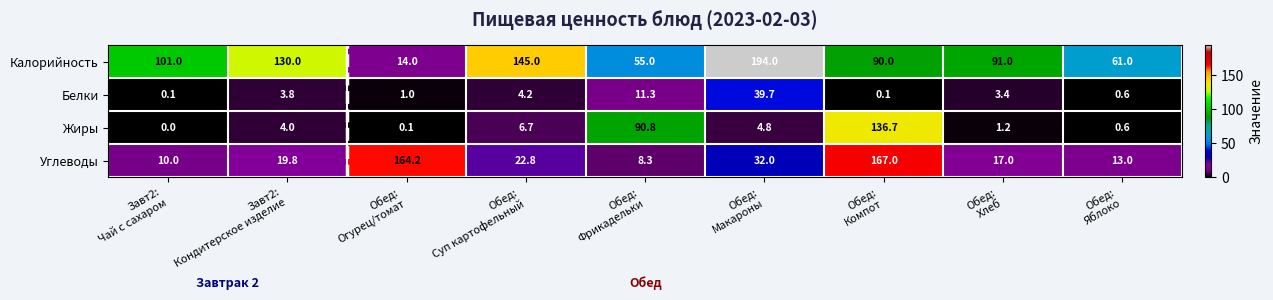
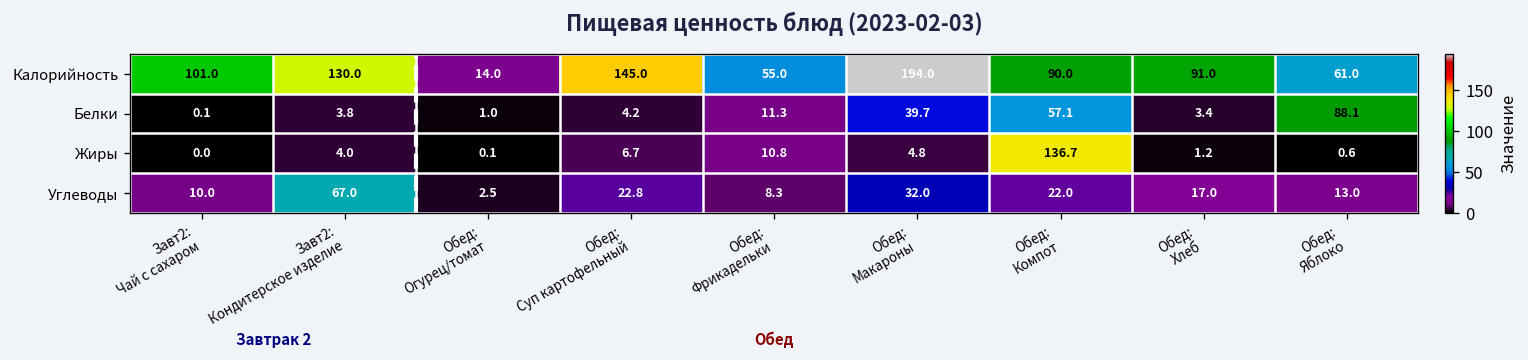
  {
    "Калорийность": {
      "Завт2: Чай с сахаром": 101.0,
      "Завт2: Кондитерское изделие": 130.0,
      "Обед: Огурец/томат": 14.0,
      "Обед: Суп картофельный": 145.0,
      "Обед: Фрикадельки": 55.0,
      "Обед: Макароны": 194.0,
      "Обед: Компот": 90.0,
      "Обед: Хлеб": 91.0,
      "Обед: Яблоко": 61.0
    },
    "Белки": {
      "Завт2: Чай с сахаром": 0.1,
      "Завт2: Кондитерское изделие": 3.8,
      "Обед: Огурец/томат": 1.0,
      "Обед: Суп картофельный": 4.2,
      "Обед: Фрикадельки": 11.3,
      "Обед: Макароны": 39.7,
-     "Обед: Компот": 0.1,
+     "Обед: Компот": 57.1,
      "Обед: Хлеб": 3.4,
-     "Обед: Яблоко": 0.6
+     "Обед: Яблоко": 88.1
    },
    "Жиры": {
      "Завт2: Чай с сахаром": 0.0,
      "Завт2: Кондитерское изделие": 4.0,
      "Обед: Огурец/томат": 0.1,
      "Обед: Суп картофельный": 6.7,
-     "Обед: Фрикадельки": 90.8,
+     "Обед: Фрикадельки": 10.8,
      "Обед: Макароны": 4.8,
      "Обед: Компот": 136.7,
      "Обед: Хлеб": 1.2,
      "Обед: Яблоко": 0.6
    },
    "Углеводы": {
      "Завт2: Чай с сахаром": 10.0,
-     "Завт2: Кондитерское изделие": 19.8,
-     "Обед: Огурец/томат": 164.2,
+     "Завт2: Кондитерское изделие": 67.0,
+     "Обед: Огурец/томат": 2.5,
      "Обед: Суп картофельный": 22.8,
      "Обед: Фрикадельки": 8.3,
      "Обед: Макароны": 32.0,
-     "Обед: Компот": 167.0,
+     "Обед: Компот": 22.0,
      "Обед: Хлеб": 17.0,
      "Обед: Яблоко": 13.0
    }
  }
